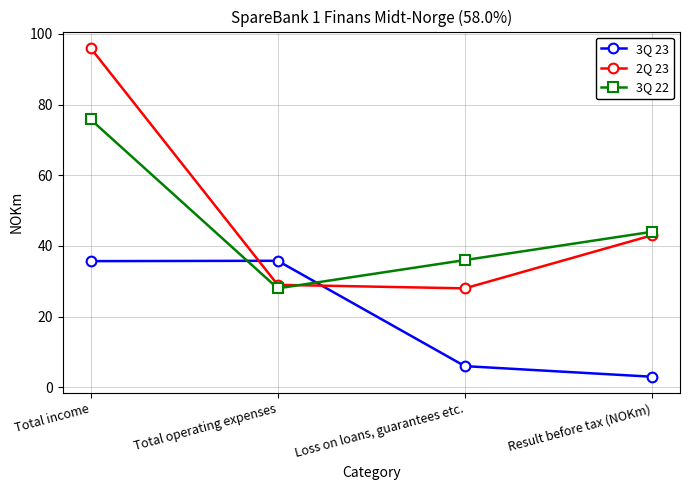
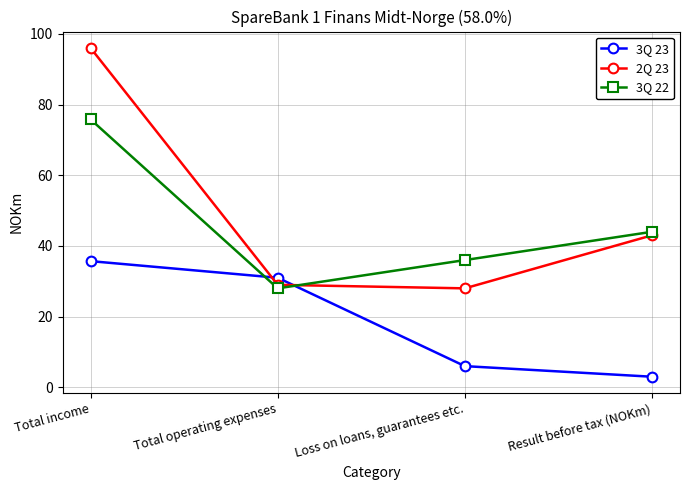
  {
    "3Q 23": {
      "Total income": 36,
-     "Total operating expenses": 36,
+     "Total operating expenses": 31,
      "Loss on loans, guarantees etc.": 6,
      "Result before tax (NOKm)": 3
    },
    "2Q 23": {
      "Total income": 96,
      "Total operating expenses": 29,
      "Loss on loans, guarantees etc.": 28,
      "Result before tax (NOKm)": 43
    },
    "3Q 22": {
      "Total income": 76,
      "Total operating expenses": 28,
      "Loss on loans, guarantees etc.": 36,
      "Result before tax (NOKm)": 44
    }
  }
